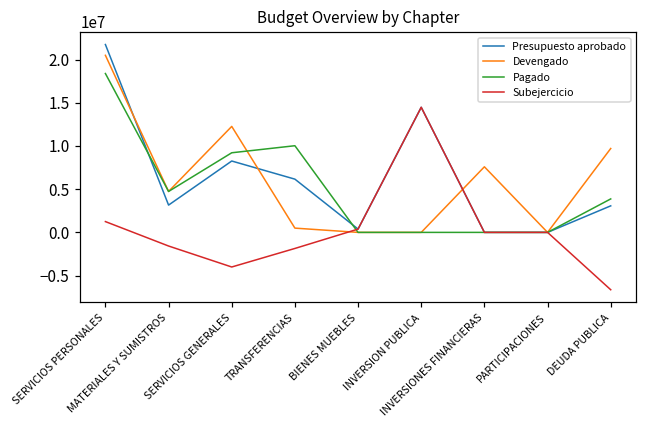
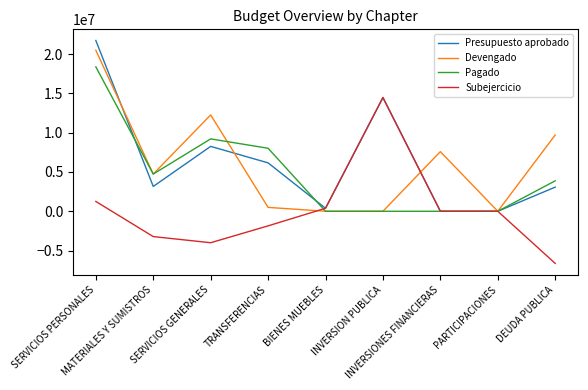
  {
    "Presupuesto aprobado": {
      "SERVICIOS PERSONALES": 22000000,
      "MATERIALES Y SUMISTROS": 3000000,
      "SERVICIOS GENERALES": 8000000,
      "TRANSFERENCIAS": 6000000,
      "DEUDA PUBLICA": 3000000
    },
    "Devengado": {
      "SERVICIOS PERSONALES": 20000000,
      "SERVICIOS GENERALES": 12000000,
      "TRANSFERENCIAS": 0,
      "INVERSIONES FINANCIERAS": 8000000,
      "DEUDA PUBLICA": 10000000
    },
    "Pagado": {
      "SERVICIOS PERSONALES": 18000000,
      "SERVICIOS GENERALES": 9000000,
-     "TRANSFERENCIAS": 10000000,
+     "TRANSFERENCIAS": 8000000,
      "DEUDA PUBLICA": 4000000
    },
    "Subejercicio": {
      "SERVICIOS PERSONALES": 1000000,
-     "MATERIALES Y SUMISTROS": -2000000,
+     "MATERIALES Y SUMISTROS": -3000000,
      "SERVICIOS GENERALES": -4000000,
      "TRANSFERENCIAS": -2000000,
      "DEUDA PUBLICA": -7000000
    }
  }
